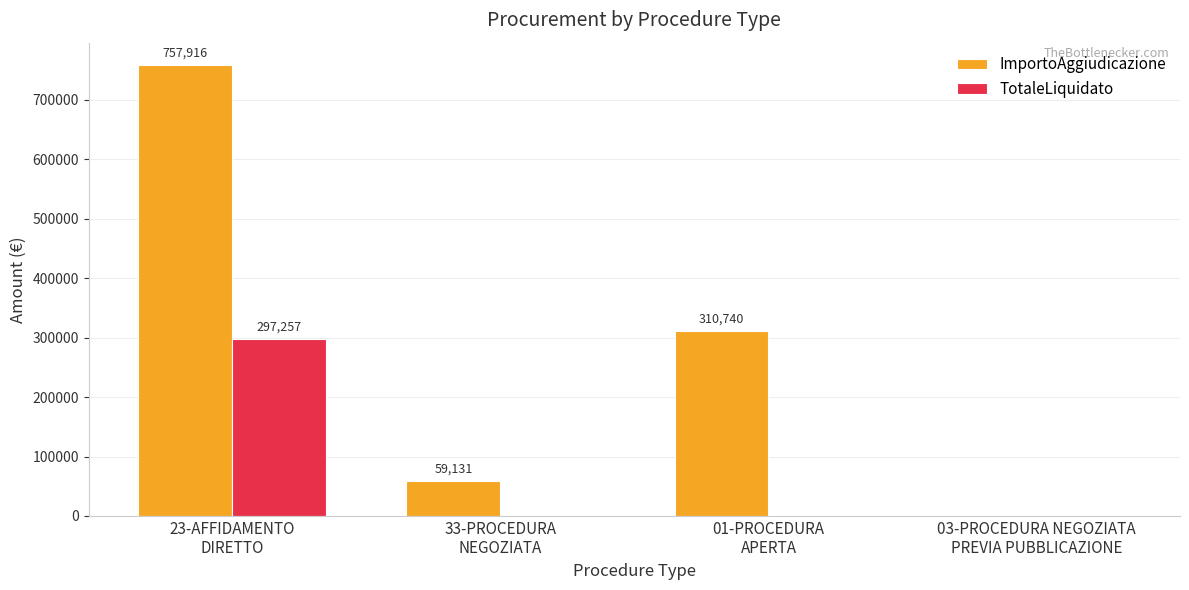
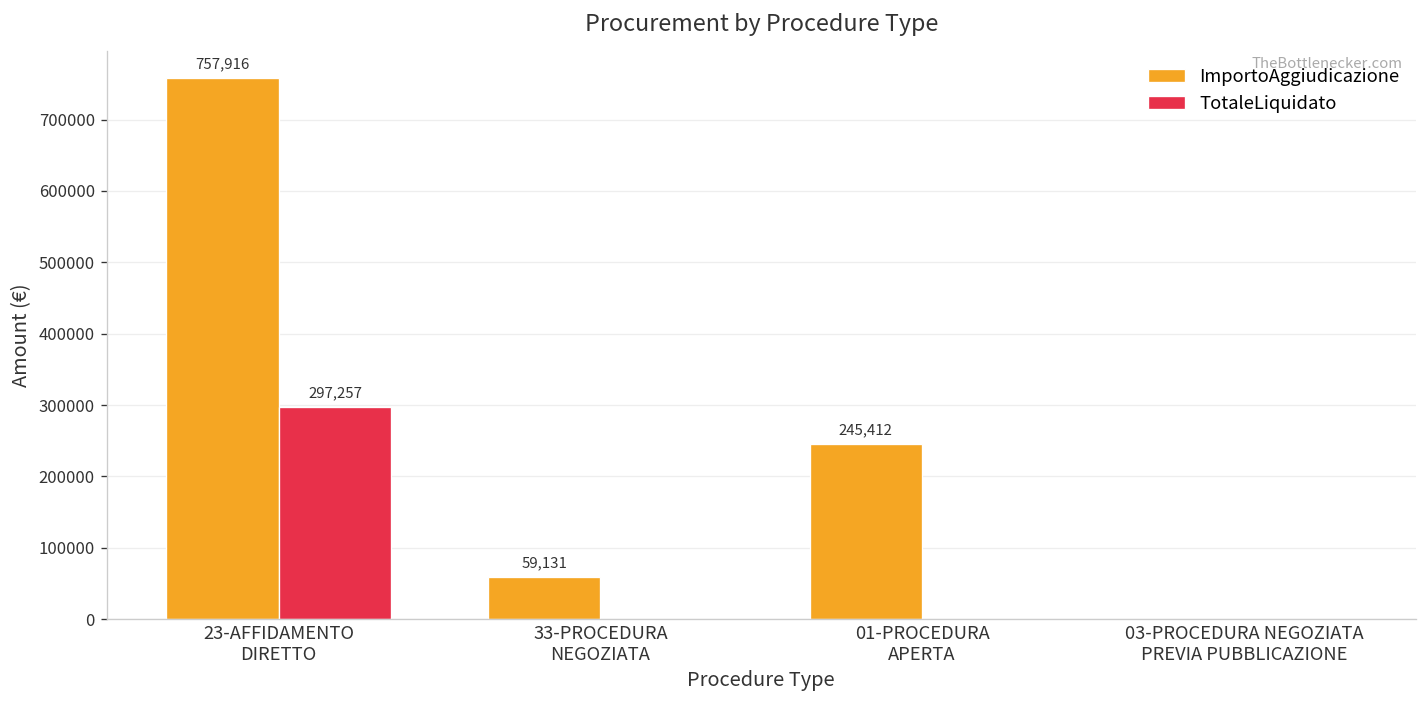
  {
    "ImportoAggiudicazione": {
      "23-AFFIDAMENTO DIRETTO": "757,916",
      "33-PROCEDURA NEGOZIATA": "59,131",
-     "01-PROCEDURA APERTA": "310,740"
+     "01-PROCEDURA APERTA": "245,412"
    },
    "TotaleLiquidato": {
      "23-AFFIDAMENTO DIRETTO": "297,257"
    }
  }
